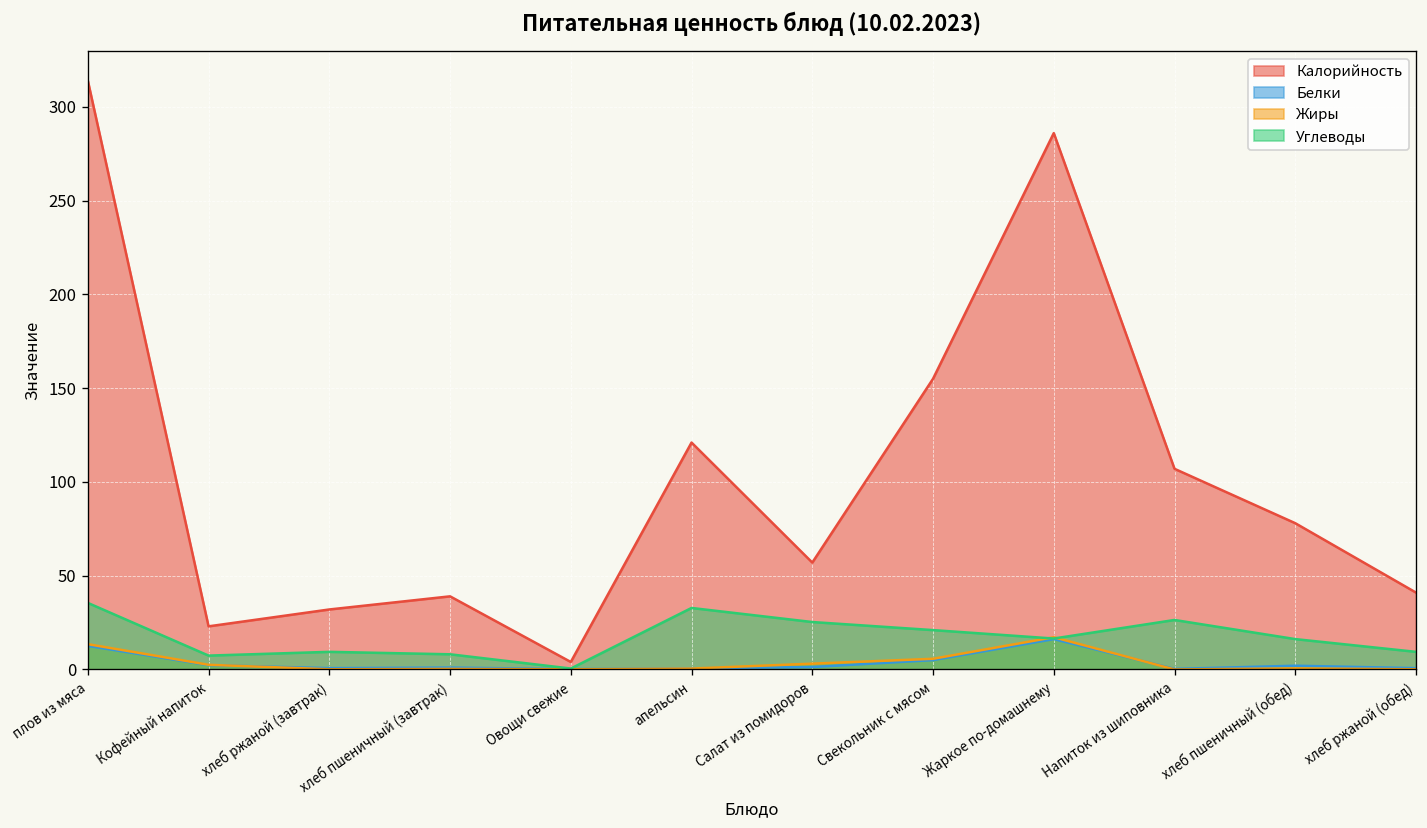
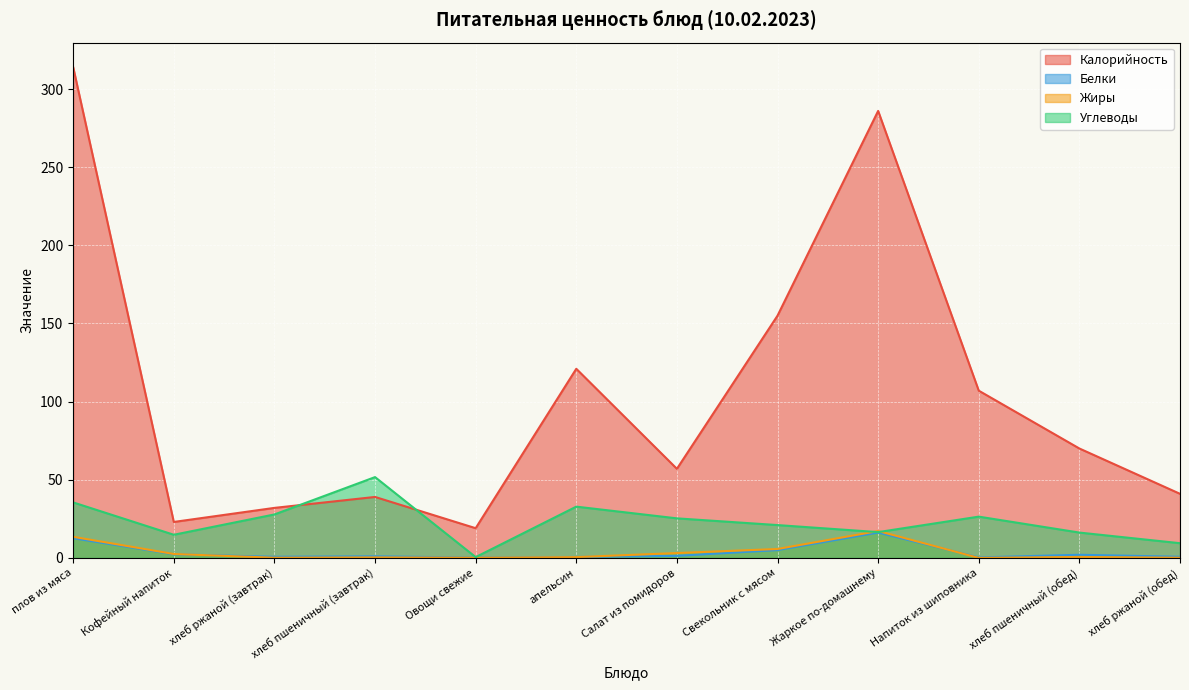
  {
    "Калорийность": {
      "плов из мяса": 314,
      "Кофейный напиток": 23,
      "хлеб ржаной (завтрак)": 32,
      "хлеб пшеничный (завтрак)": 39,
-     "Овощи свежие": 4,
+     "Овощи свежие": 19,
      "апельсин": 121,
      "Салат из помидоров": 57,
      "Свекольник с мясом": 155,
      "Жаркое по-домашнему": 286,
      "Напиток из шиповника": 107,
-     "хлеб пшеничный (обед)": 78,
+     "хлеб пшеничный (обед)": 70,
      "хлеб ржаной (обед)": 41
    },
    "Белки": {
      "Салат из помидоров": 1
    },
    "Жиры": {
      "Салат из помидоров": 3
    },
    "Углеводы": {
      "плов из мяса": 36,
-     "Кофейный напиток": 7,
-     "хлеб ржаной (завтрак)": 9,
-     "хлеб пшеничный (завтрак)": 8,
+     "Кофейный напиток": 15,
+     "хлеб ржаной (завтрак)": 28,
+     "хлеб пшеничный (завтрак)": 52,
      "апельсин": 33,
      "Салат из помидоров": 25,
      "Свекольник с мясом": 21,
      "Напиток из шиповника": 26,
      "хлеб пшеничный (обед)": 16,
      "хлеб ржаной (обед)": 9
    }
  }
